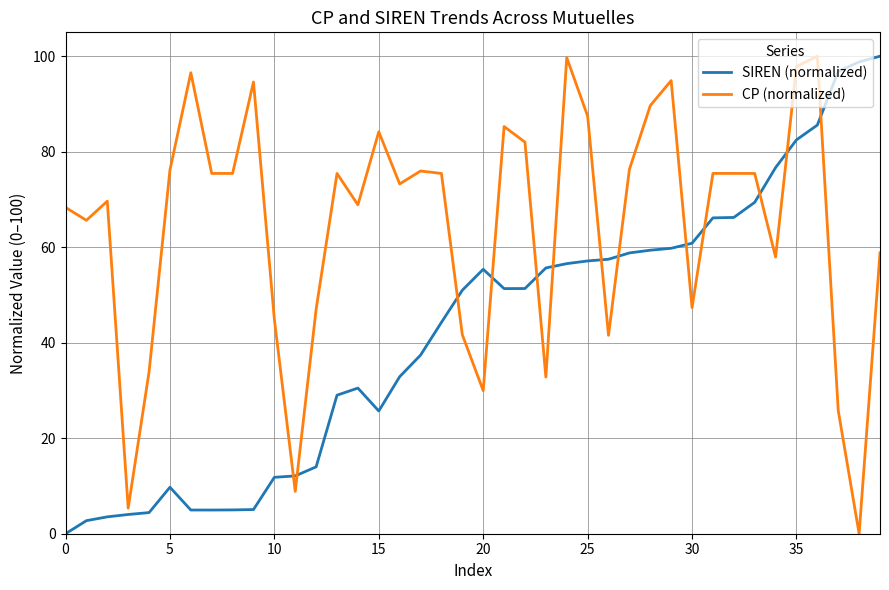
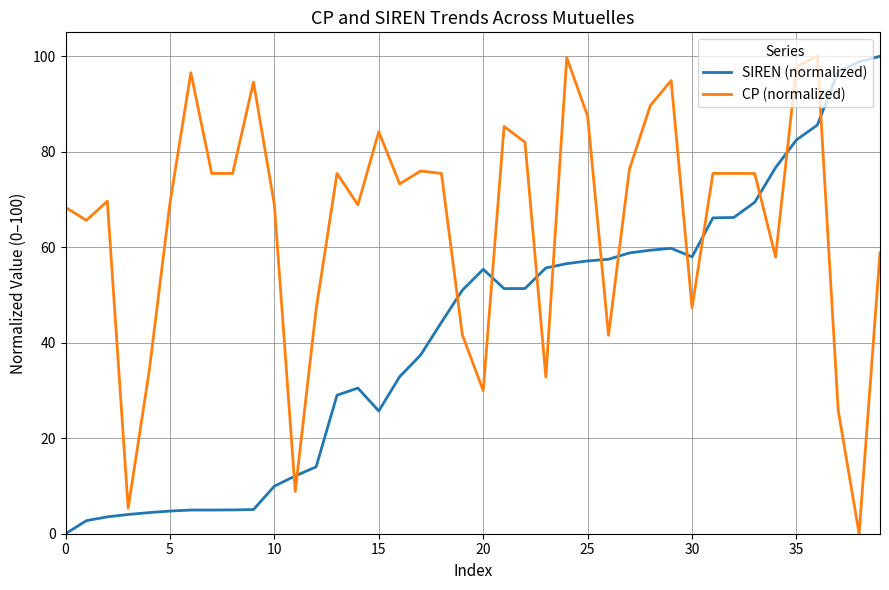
  {
    "SIREN (normalized)": {
      "0": 0,
-     "5": 10,
-     "10": 12,
+     "5": 5,
+     "10": 10,
      "15": 26,
      "20": 55,
      "25": 57,
-     "30": 61,
+     "30": 58,
      "35": 82
    },
    "CP (normalized)": {
      "0": 68,
-     "5": 76,
-     "10": 45,
+     "5": 69,
+     "10": 69,
      "15": 84,
      "20": 30,
      "25": 87,
      "30": 47
    }
  }
